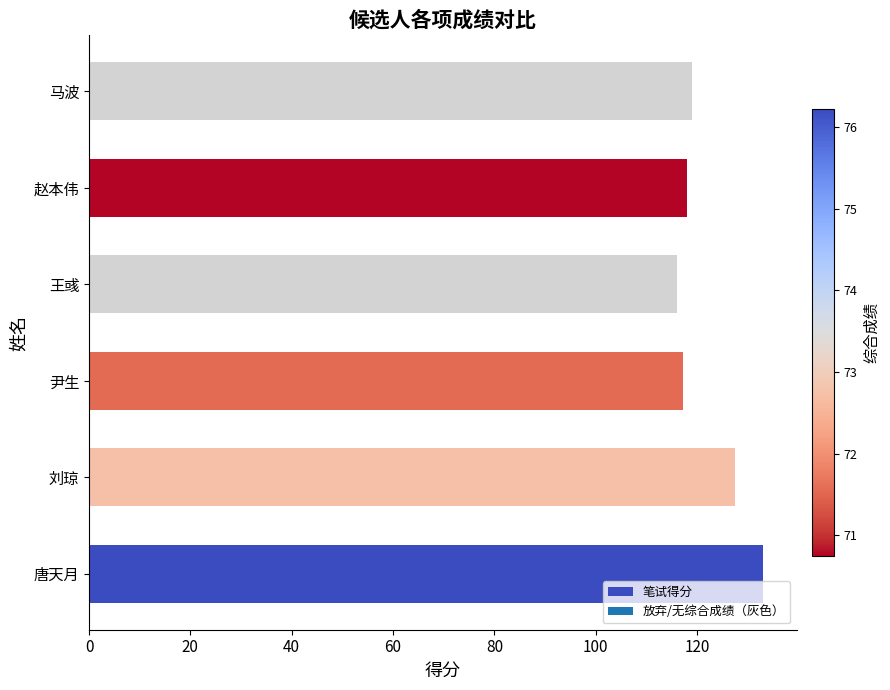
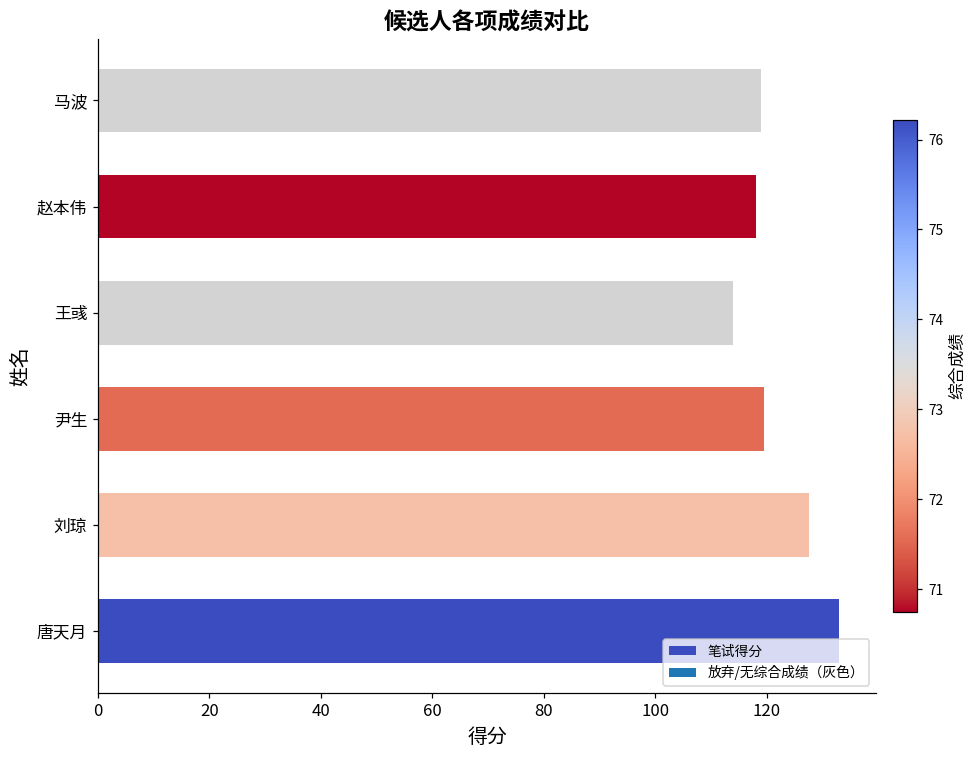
  {
    "马波": 119,
    "赵本伟": 118,
-   "王彧": 116,
-   "尹生": 117,
+   "王彧": 114,
+   "尹生": 120,
    "刘琼": 128,
    "唐天月": 133
  }
